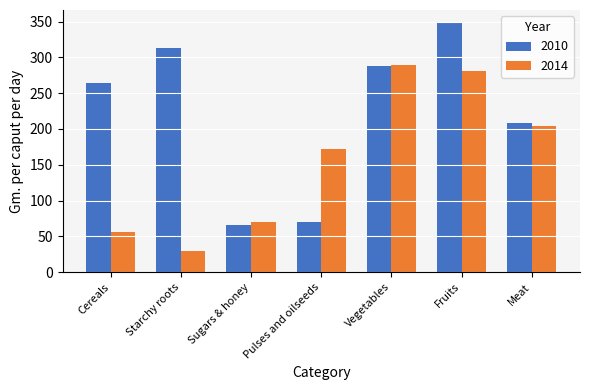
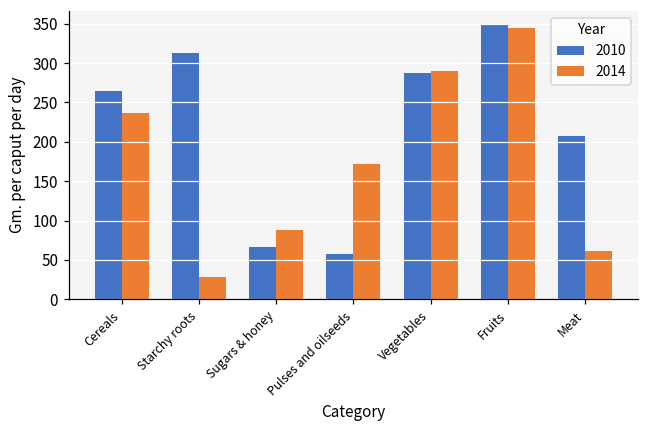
  {
    "2010": {
      "Cereals": 260,
      "Starchy roots": 310,
      "Sugars & honey": 70,
-     "Pulses and oilseeds": 70,
+     "Pulses and oilseeds": 60,
      "Vegetables": 290,
      "Fruits": 350,
      "Meat": 210
    },
    "2014": {
-     "Cereals": 60,
+     "Cereals": 240,
      "Starchy roots": 30,
-     "Sugars & honey": 70,
+     "Sugars & honey": 90,
      "Pulses and oilseeds": 170,
      "Vegetables": 290,
-     "Fruits": 280,
-     "Meat": 200
+     "Fruits": 350,
+     "Meat": 60
    }
  }
